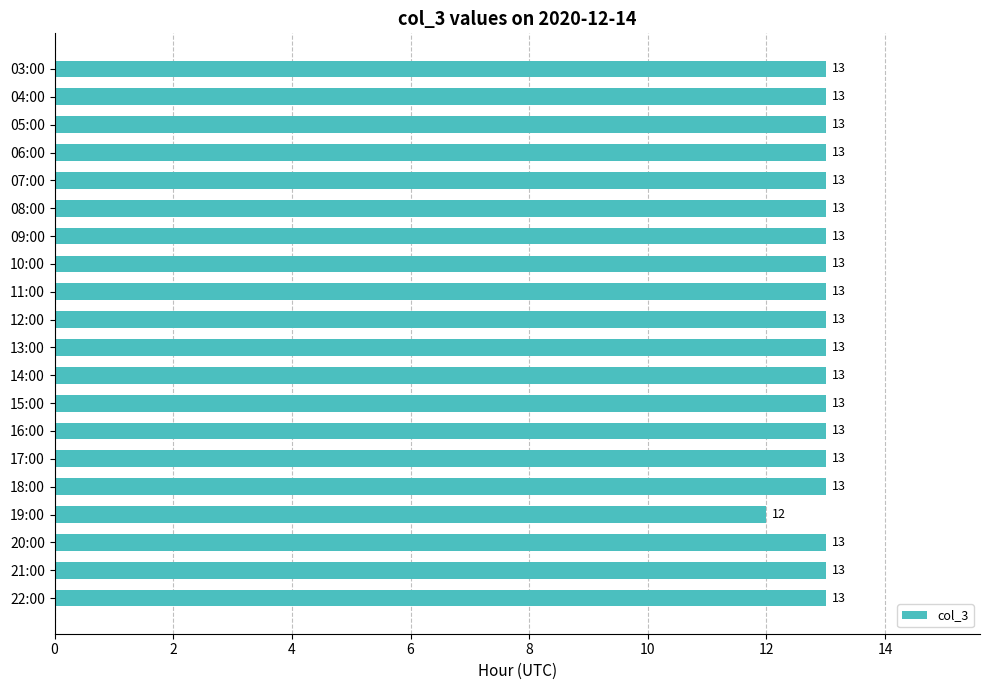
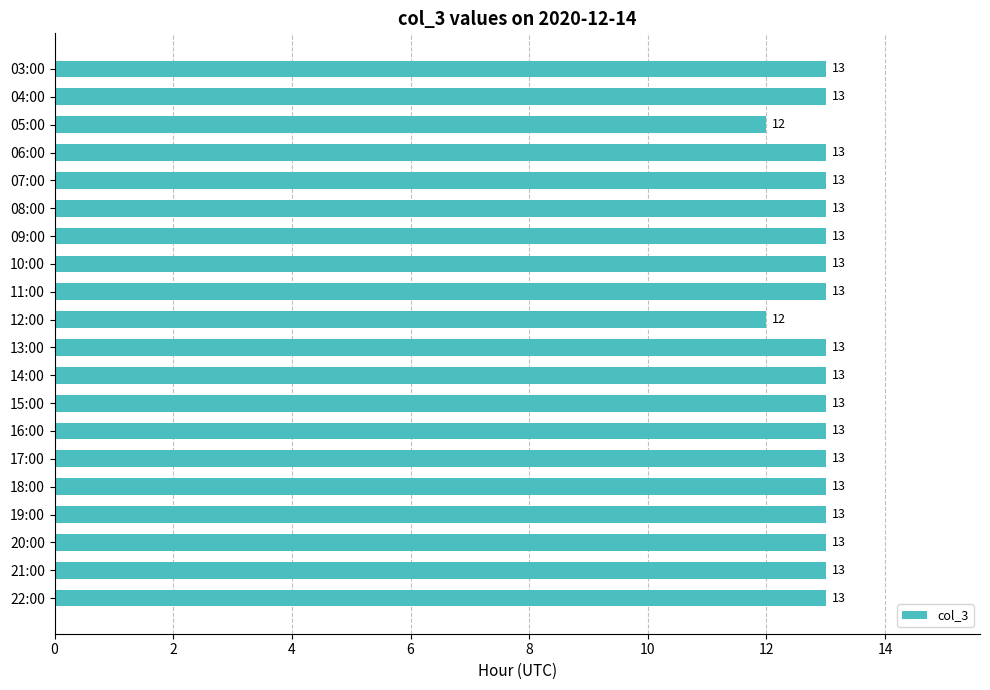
  {
    "03:00": 13,
    "04:00": 13,
-   "05:00": 13,
+   "05:00": 12,
    "06:00": 13,
    "07:00": 13,
    "08:00": 13,
    "09:00": 13,
    "10:00": 13,
    "11:00": 13,
-   "12:00": 13,
+   "12:00": 12,
    "13:00": 13,
    "14:00": 13,
    "15:00": 13,
    "16:00": 13,
    "17:00": 13,
    "18:00": 13,
-   "19:00": 12,
+   "19:00": 13,
    "20:00": 13,
    "21:00": 13,
    "22:00": 13
  }
